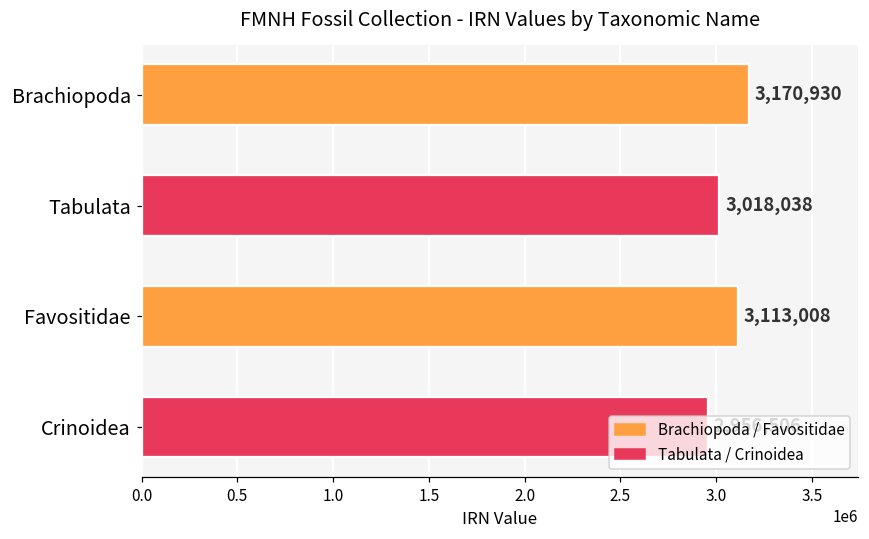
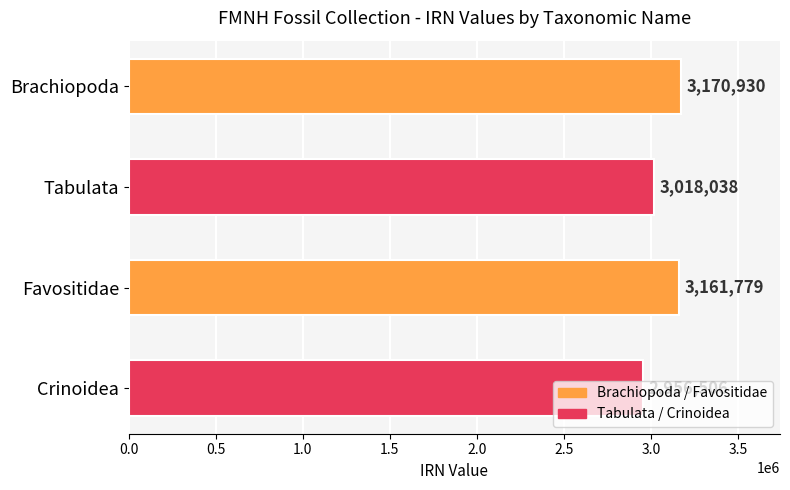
  {
    "Brachiopoda": "3,170,930",
    "Tabulata": "3,018,038",
-   "Favositidae": "3,113,008"
+   "Favositidae": "3,161,779"
  }
